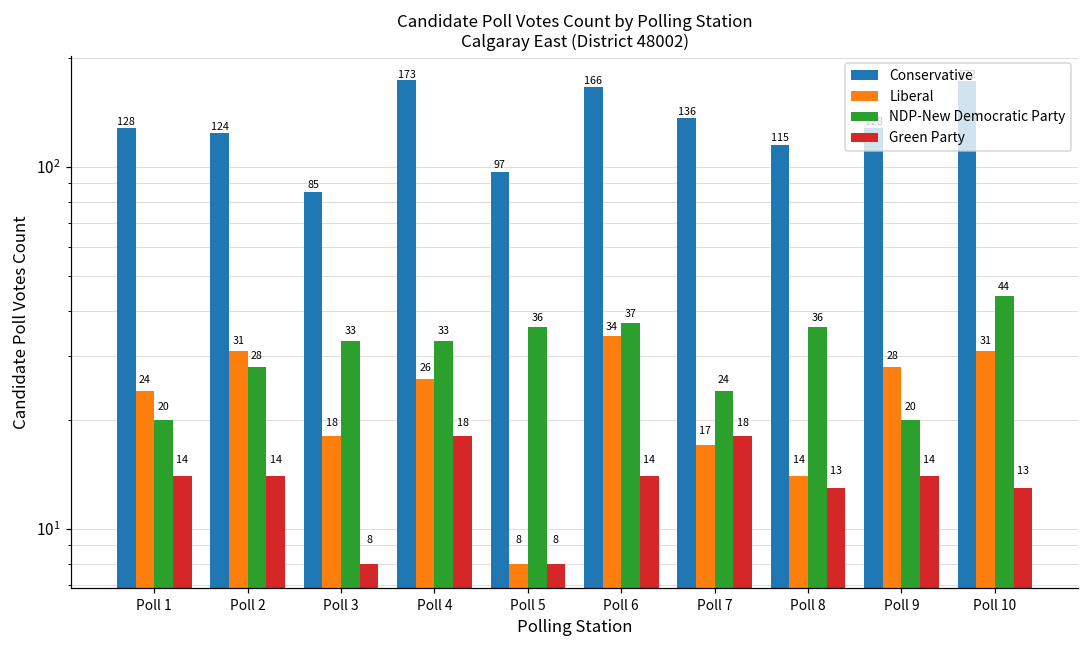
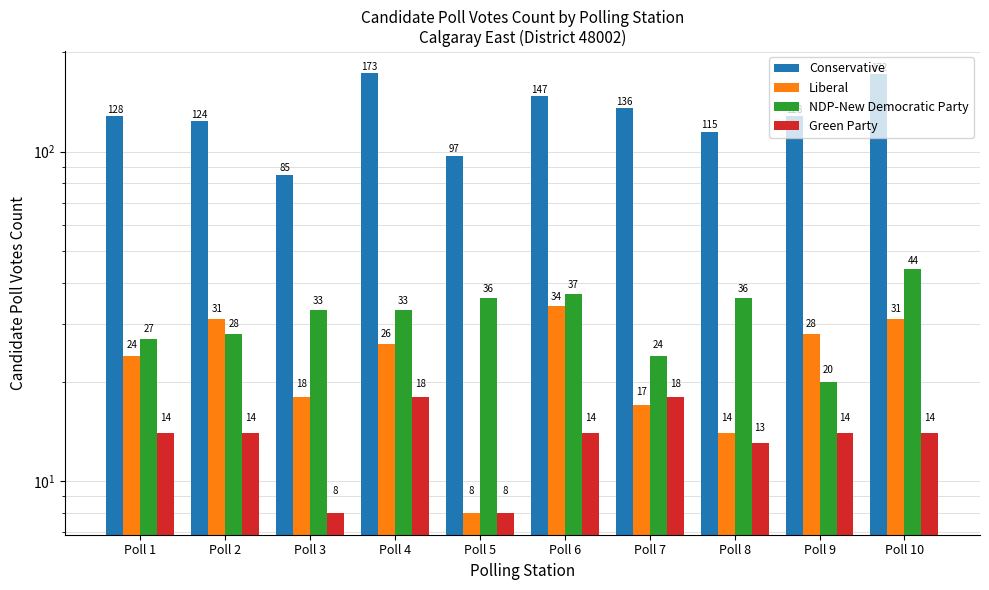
  {
    "Conservative": {
      "Poll 1": 128,
      "Poll 2": 124,
      "Poll 3": 85,
      "Poll 4": 173,
      "Poll 5": 97,
-     "Poll 6": 166,
+     "Poll 6": 147,
      "Poll 7": 136,
      "Poll 8": 115
    },
    "Liberal": {
      "Poll 1": 24,
      "Poll 2": 31,
      "Poll 3": 18,
      "Poll 4": 26,
      "Poll 5": 8,
      "Poll 6": 34,
      "Poll 7": 17,
      "Poll 8": 14,
      "Poll 9": 28,
      "Poll 10": 31
    },
    "NDP-New Democratic Party": {
-     "Poll 1": 20,
+     "Poll 1": 27,
      "Poll 2": 28,
      "Poll 3": 33,
      "Poll 4": 33,
      "Poll 5": 36,
      "Poll 6": 37,
      "Poll 7": 24,
      "Poll 8": 36,
      "Poll 9": 20,
      "Poll 10": 44
    },
    "Green Party": {
      "Poll 1": 14,
      "Poll 2": 14,
      "Poll 3": 8,
      "Poll 4": 18,
      "Poll 5": 8,
      "Poll 6": 14,
      "Poll 7": 18,
      "Poll 8": 13,
      "Poll 9": 14,
-     "Poll 10": 13
+     "Poll 10": 14
    }
  }
